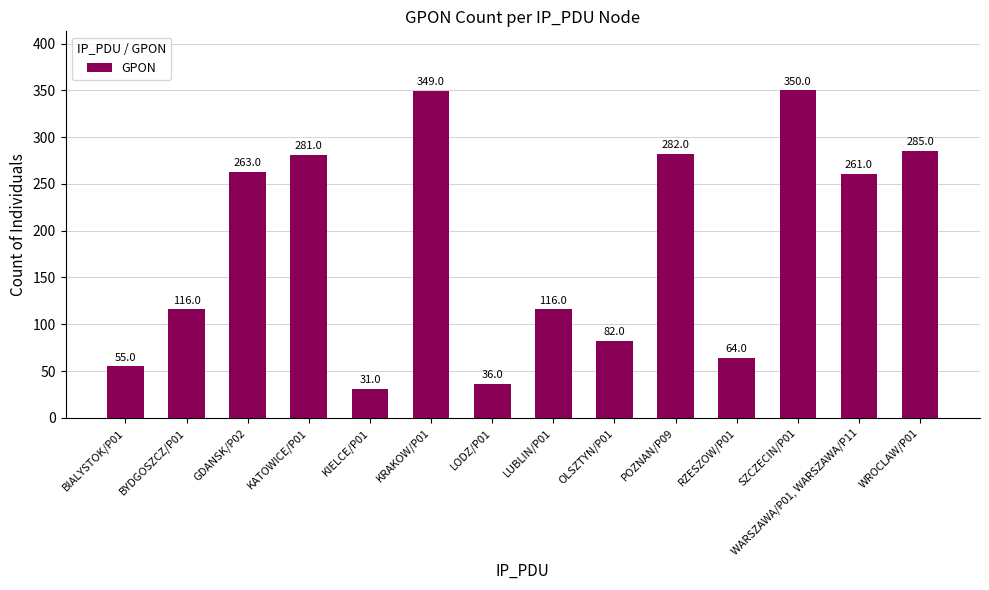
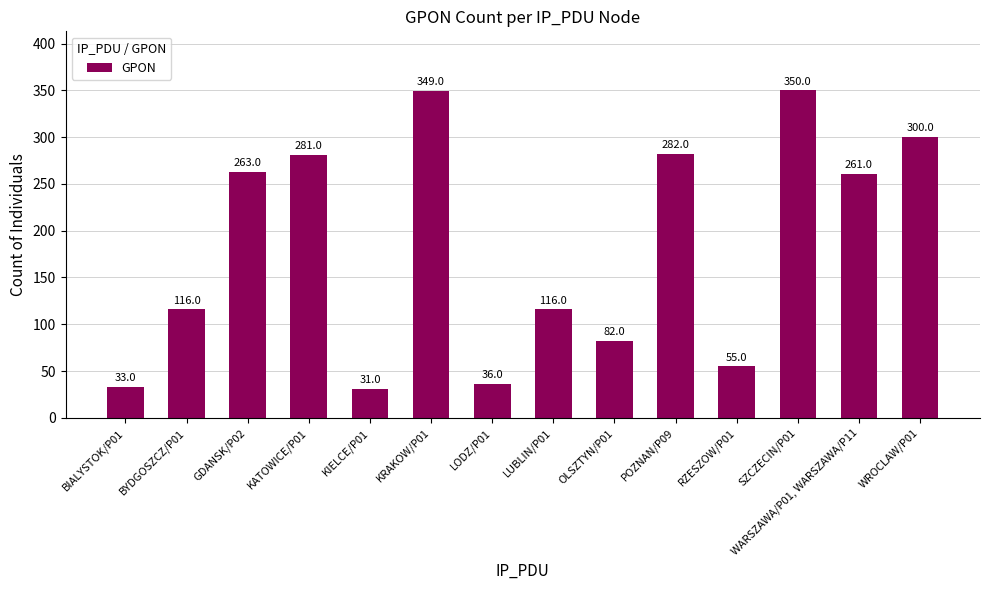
  {
-   "BIALYSTOK/P01": 55.0,
+   "BIALYSTOK/P01": 33.0,
    "BYDGOSZCZ/P01": 116.0,
    "GDANSK/P02": 263.0,
    "KATOWICE/P01": 281.0,
    "KIELCE/P01": 31.0,
    "KRAKOW/P01": 349.0,
    "LODZ/P01": 36.0,
    "LUBLIN/P01": 116.0,
    "OLSZTYN/P01": 82.0,
    "POZNAN/P09": 282.0,
-   "RZESZOW/P01": 64.0,
+   "RZESZOW/P01": 55.0,
    "SZCZECIN/P01": 350.0,
    "WARSZAWA/P01, WARSZAWA/P11": 261.0,
-   "WROCLAW/P01": 285.0
+   "WROCLAW/P01": 300.0
  }
